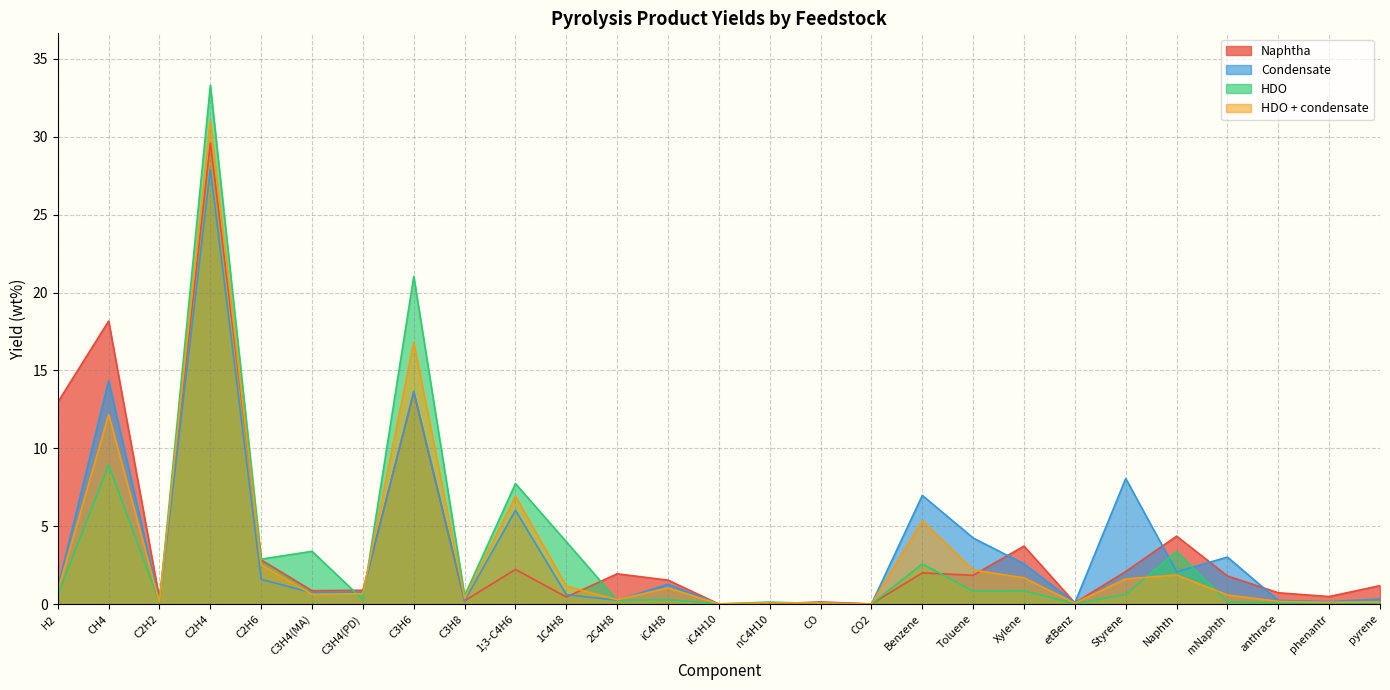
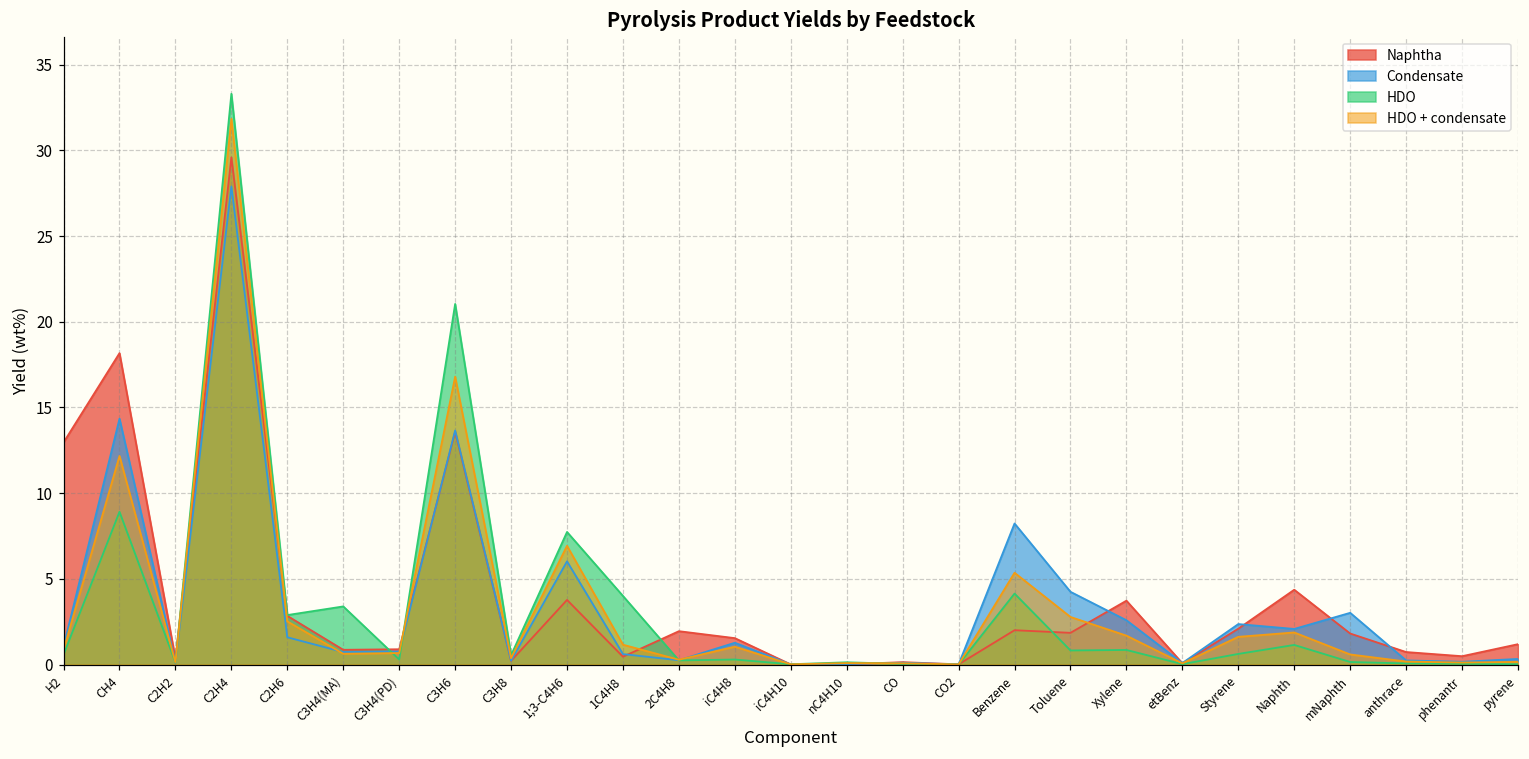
  {
    "Naphtha": {
      "H2": 13.0,
      "CH4": 18.2,
      "C2H2": 0.3,
      "C2H4": 29.6,
-     "1;3-C4H6": 2.2,
+     "1;3-C4H6": 3.8,
      "2C4H8": 1.9,
      "iC4H8": 1.5,
      "Benzene": 2.0,
      "Toluene": 1.8,
      "Xylene": 3.7,
      "Styrene": 2.1,
      "Naphth": 4.4,
      "mNaphth": 1.8,
      "anthrace": 0.7,
      "phenantr": 0.5,
      "pyrene": 1.2
    },
    "Condensate": {
      "H2": 1.1,
      "CH4": 14.3,
      "C2H4": 27.9,
      "C2H6": 1.6,
      "1;3-C4H6": 6.0,
      "iC4H8": 1.3,
-     "Benzene": 7.0,
+     "Benzene": 8.2,
      "Toluene": 4.2,
      "Xylene": 2.6,
-     "Styrene": 8.1,
+     "Styrene": 2.4,
      "Naphth": 2.1,
      "mNaphth": 3.0,
      "pyrene": 0.3
    },
    "HDO": {
      "H2": 0.6,
      "CH4": 8.9,
      "C2H4": 33.3,
      "C3H4(MA)": 3.4,
      "C3H4(PD)": 0.3,
      "C3H6": 21.0,
      "C3H8": 0.5,
      "1;3-C4H6": 7.7,
      "1C4H8": 4.0,
      "iC4H8": 0.3,
-     "Benzene": 2.6,
+     "Benzene": 4.1,
      "Toluene": 0.8,
      "Xylene": 0.9,
      "Styrene": 0.6,
-     "Naphth": 3.4,
+     "Naphth": 1.1,
      "mNaphth": 0.1
    },
    "HDO + condensate": {
      "H2": 0.9,
      "CH4": 12.2,
-     "C2H4": 31.0,
+     "C2H4": 31.8,
      "C2H6": 2.5,
      "C3H6": 16.8,
      "1;3-C4H6": 6.9,
      "1C4H8": 1.2,
      "iC4H8": 1.0,
      "Benzene": 5.4,
-     "Toluene": 2.2,
+     "Toluene": 2.8,
      "Xylene": 1.7,
      "Styrene": 1.6,
      "Naphth": 1.9,
      "mNaphth": 0.6
    }
  }
